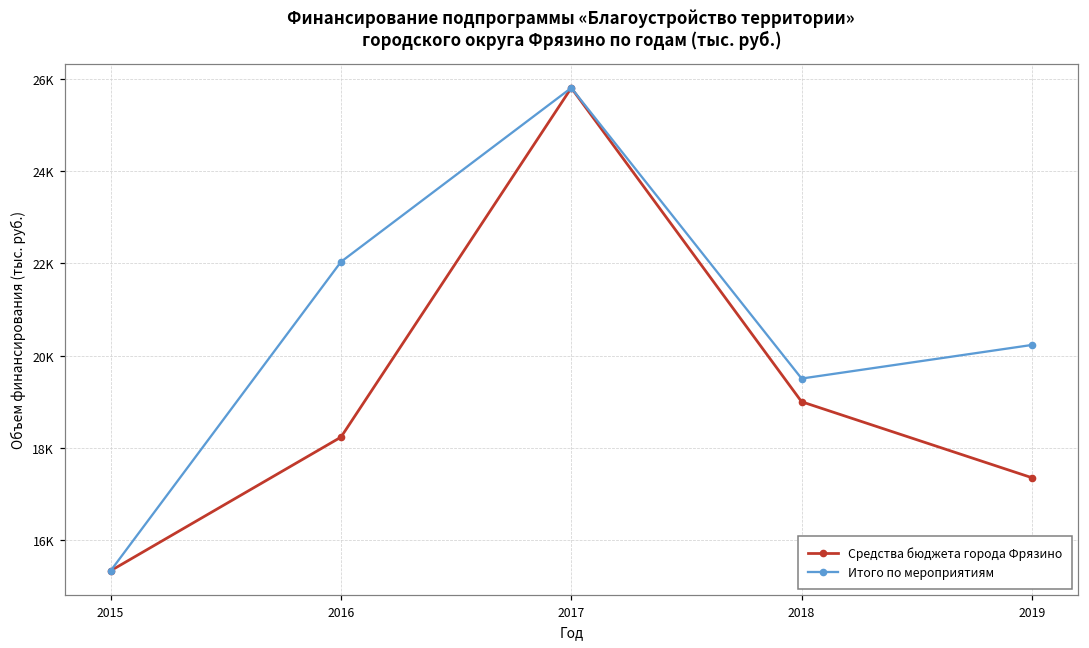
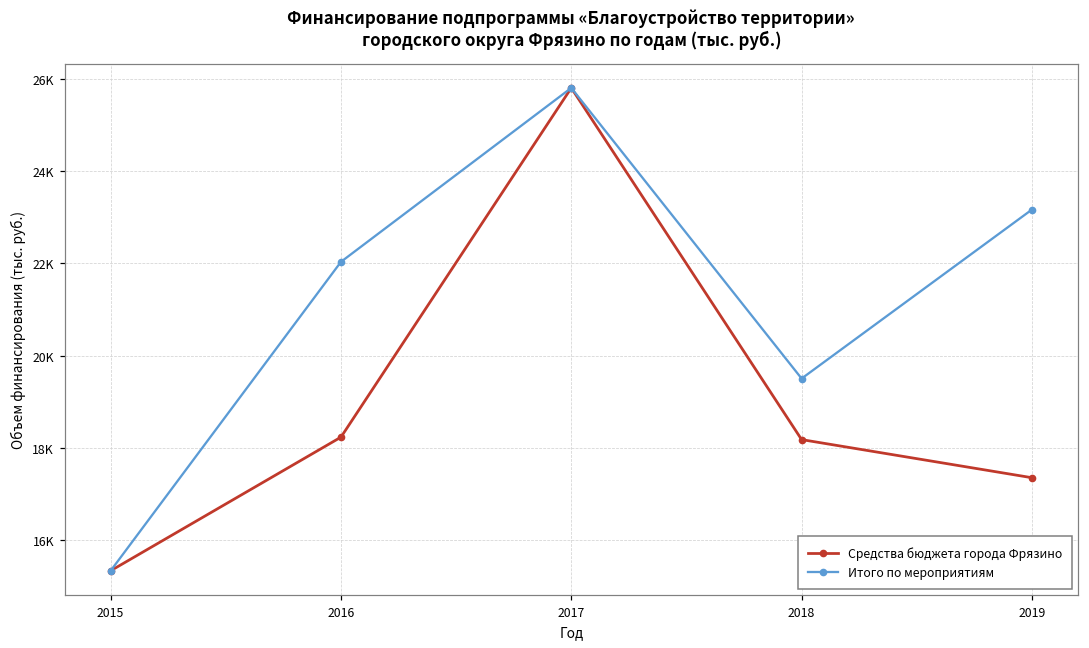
  {
    "Средства бюджета города Фрязино": {
      "2016": 18200,
-     "2018": 19000,
+     "2018": 18200,
      "2019": 17400
    },
    "Итого по мероприятиям": {
      "2016": 22000,
      "2018": 19500,
-     "2019": 20200
+     "2019": 23200
    }
  }
